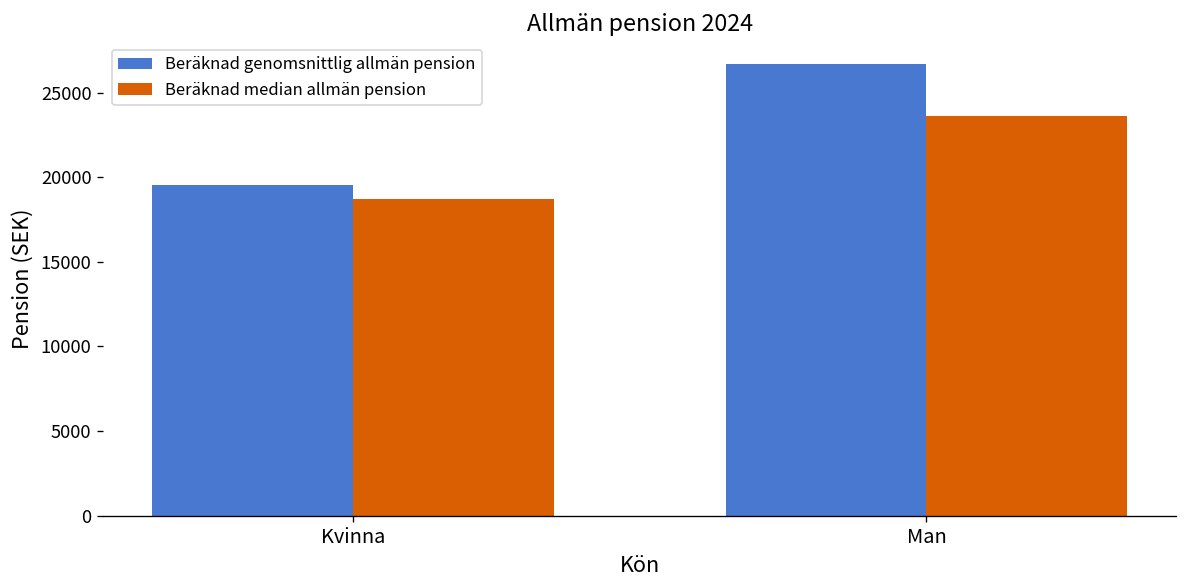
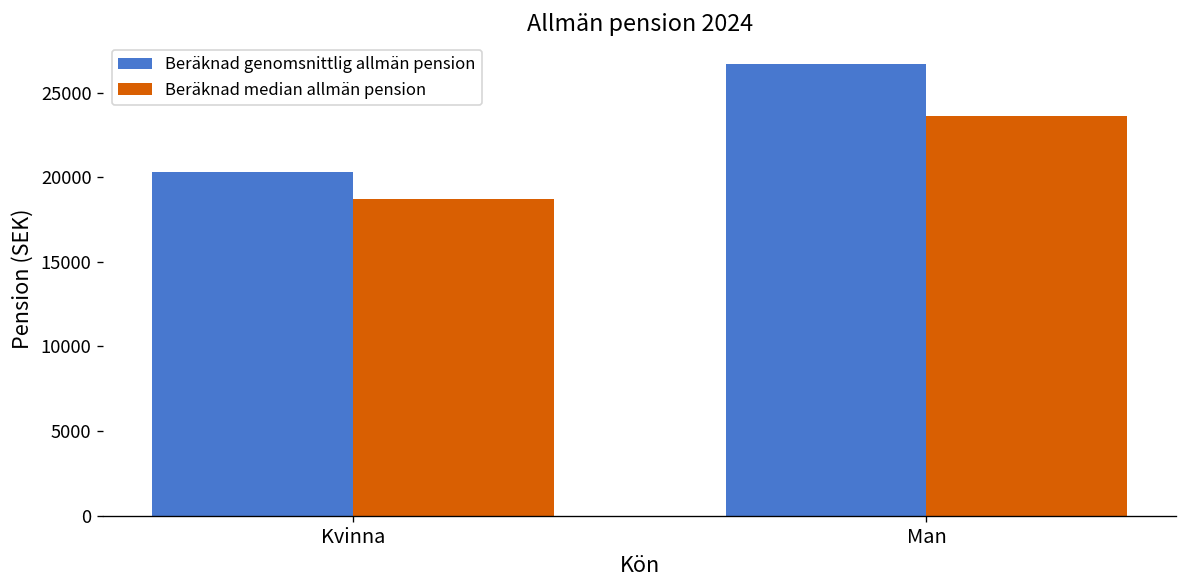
  {
    "Beräknad genomsnittlig allmän pension": {
-     "Kvinna": 19600,
+     "Kvinna": 20300,
      "Man": 26700
    },
    "Beräknad median allmän pension": {
      "Kvinna": 18700,
      "Man": 23600
    }
  }
